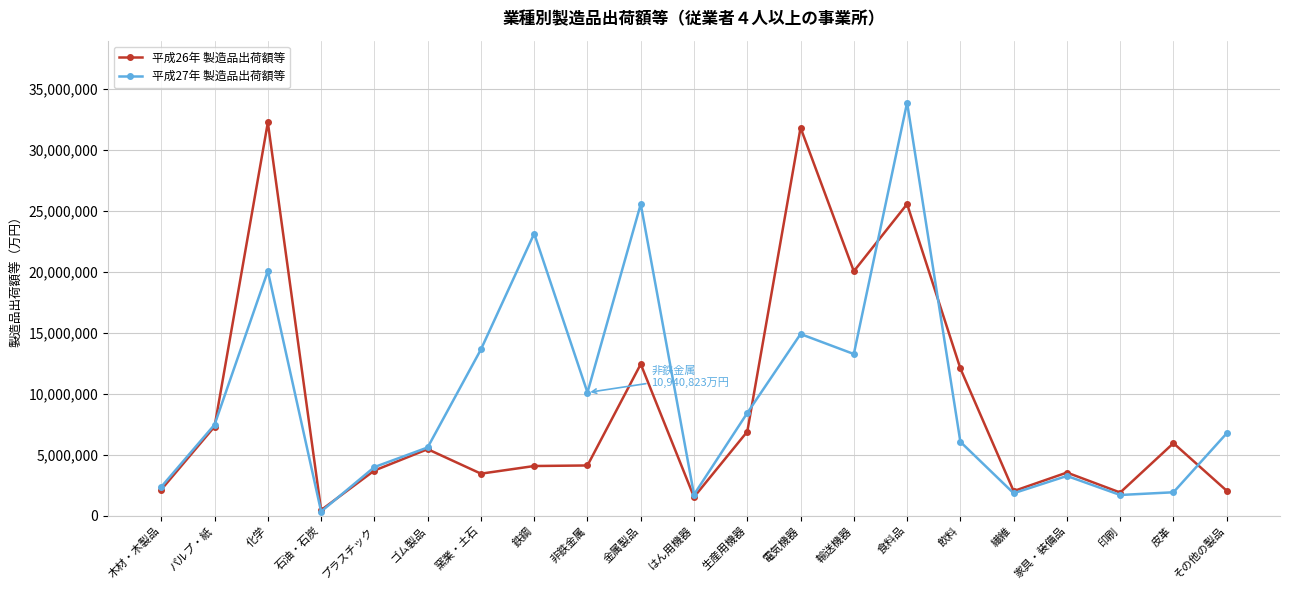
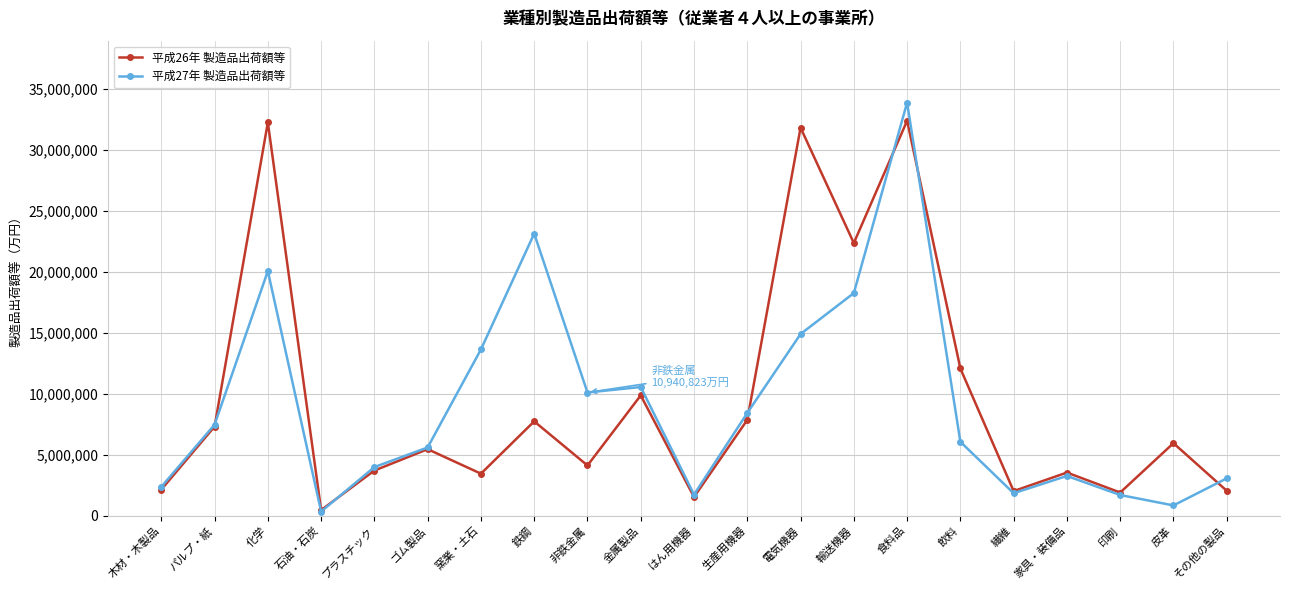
  {
    "平成26年 製造品出荷額等": {
      "木材・木製品": "2,100,000",
      "化学": "32,300,000",
      "プラスチック": "3,700,000",
      "窯業・土石": "3,500,000",
-     "鉄鋼": "4,100,000",
+     "鉄鋼": "7,700,000",
      "非鉄金属": "4,100,000",
-     "金属製品": "12,400,000",
-     "生産用機器": "6,900,000",
+     "金属製品": "9,900,000",
+     "生産用機器": "7,900,000",
      "電気機器": "31,800,000",
-     "輸送機器": "20,100,000",
-     "食料品": "25,600,000",
+     "輸送機器": "22,400,000",
+     "食料品": "32,400,000",
      "飲料": "12,100,000",
      "家具・装備品": "3,500,000",
      "皮革": "6,000,000",
      "その他の製品": "2,000,000"
    },
    "平成27年 製造品出荷額等": {
      "木材・木製品": "2,400,000",
      "化学": "20,100,000",
      "プラスチック": "4,000,000",
      "窯業・土石": "13,600,000",
      "鉄鋼": "23,100,000",
      "非鉄金属": "10,100,000",
-     "金属製品": "25,600,000",
+     "金属製品": "10,600,000",
      "生産用機器": "8,400,000",
      "電気機器": "14,900,000",
-     "輸送機器": "13,300,000",
+     "輸送機器": "18,300,000",
      "食料品": "33,900,000",
      "飲料": "6,100,000",
      "家具・装備品": "3,300,000",
-     "皮革": "1,900,000",
-     "その他の製品": "6,800,000"
+     "皮革": "800,000",
+     "その他の製品": "3,100,000"
    }
  }
